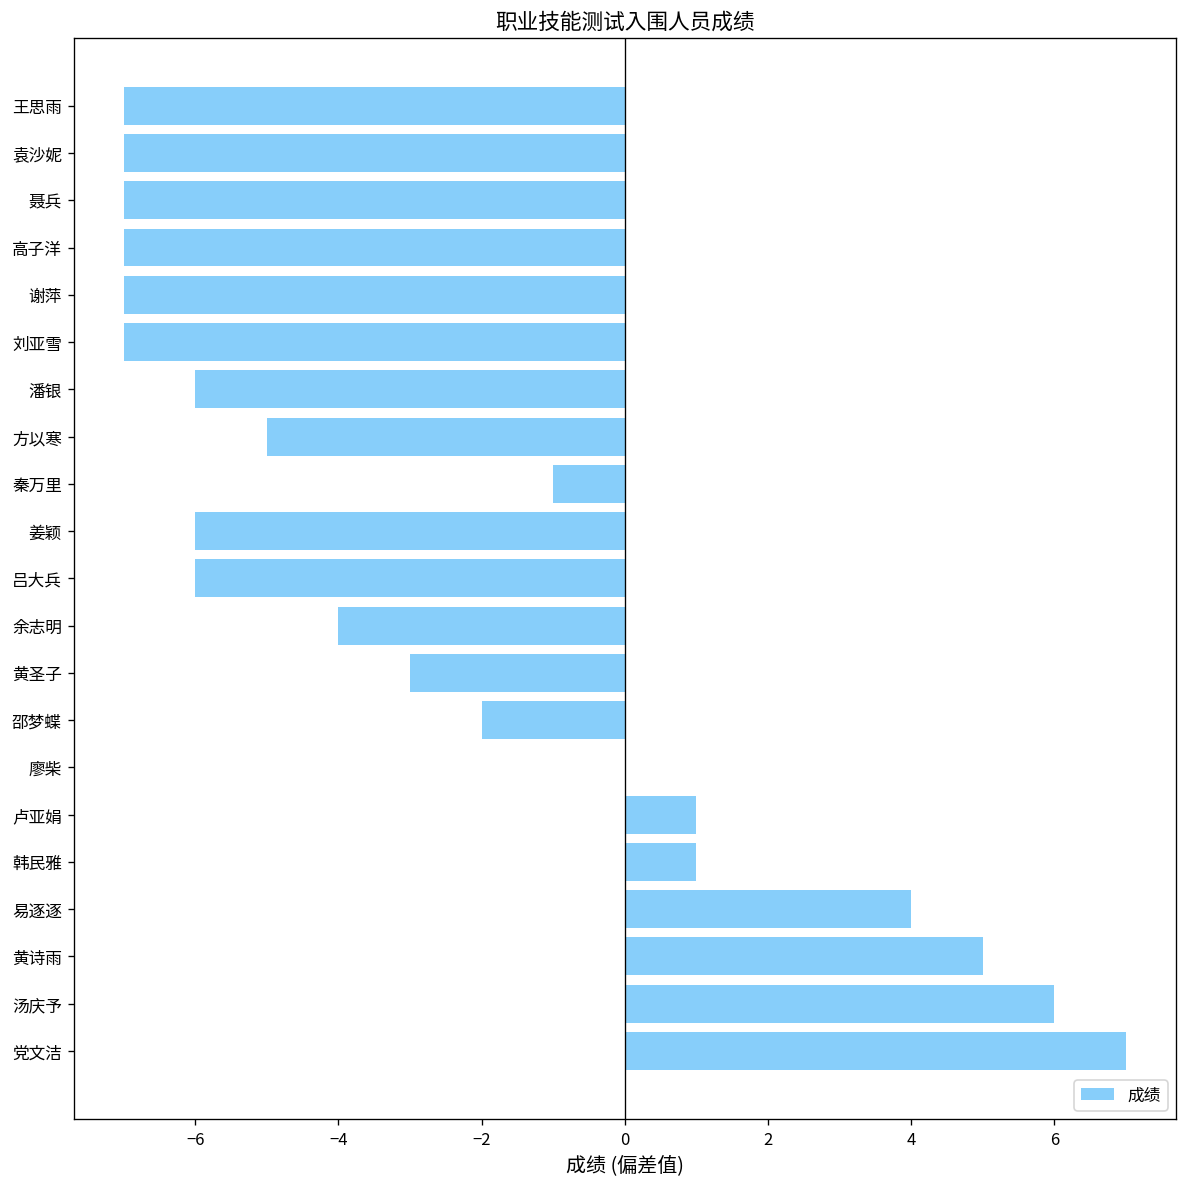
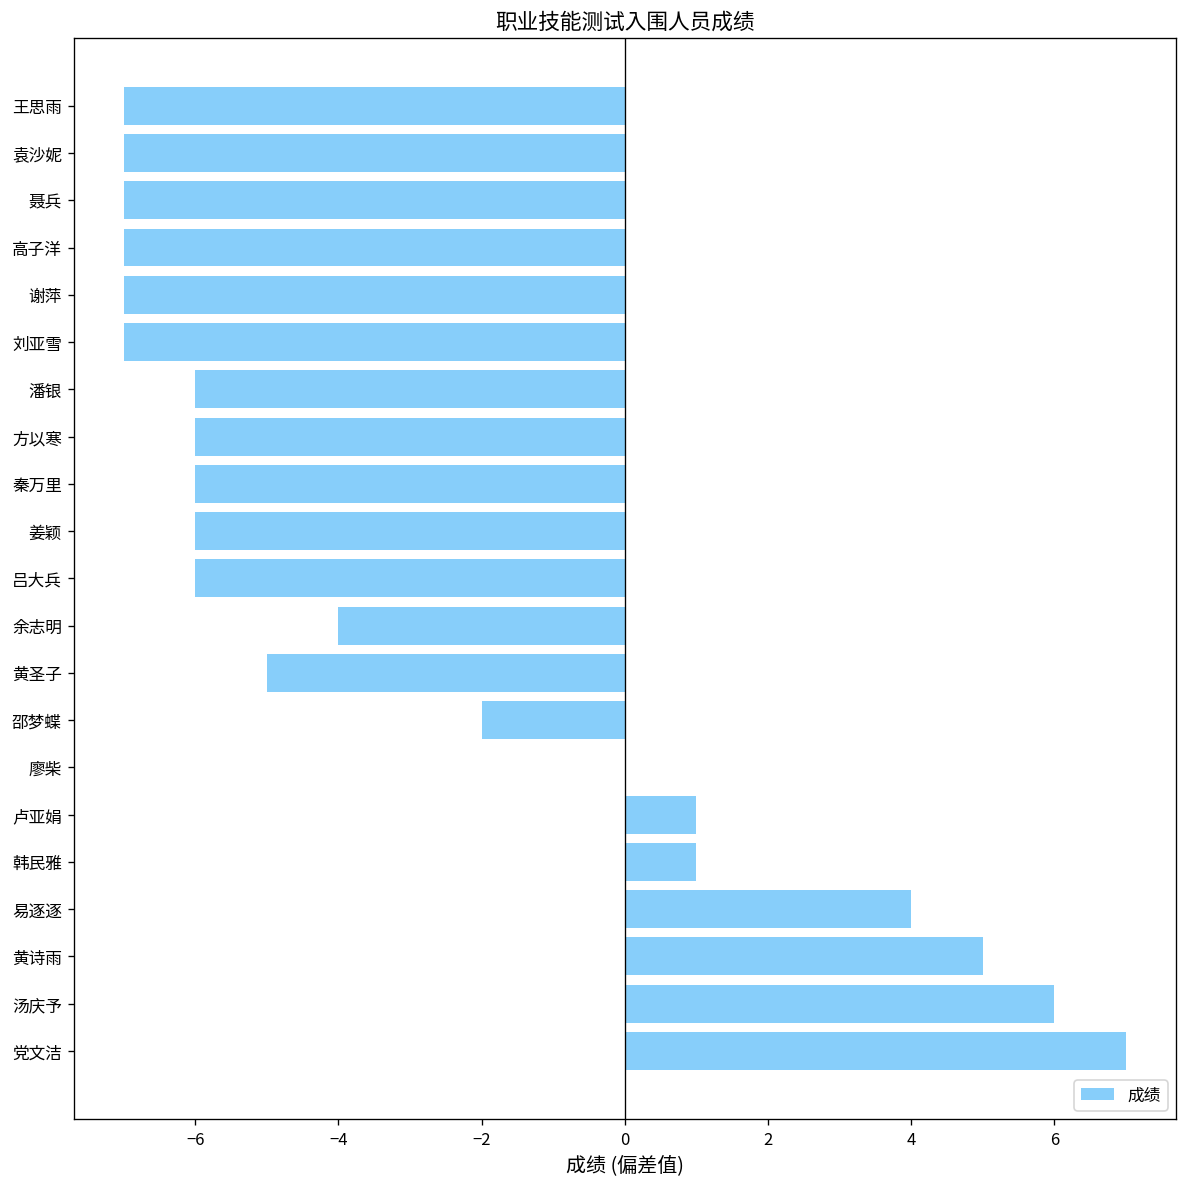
  {
    "王思雨": -7.0,
    "袁沙妮": -7.0,
    "聂兵": -7.0,
    "高子洋": -7.0,
    "谢萍": -7.0,
    "刘亚雪": -7.0,
    "潘银": -6.0,
-   "方以寒": -5.0,
-   "秦万里": -1.0,
+   "方以寒": -6.0,
+   "秦万里": -6.0,
    "姜颖": -6.0,
    "吕大兵": -6.0,
    "余志明": -4.0,
-   "黄圣子": -3.0,
+   "黄圣子": -5.0,
    "邵梦蝶": -2.0,
    "廖柴": 0.0,
    "卢亚娟": 1.0,
    "韩民雅": 1.0,
    "易逐逐": 4.0,
    "黄诗雨": 5.0,
    "汤庆予": 6.0,
    "党文洁": 7.0
  }
